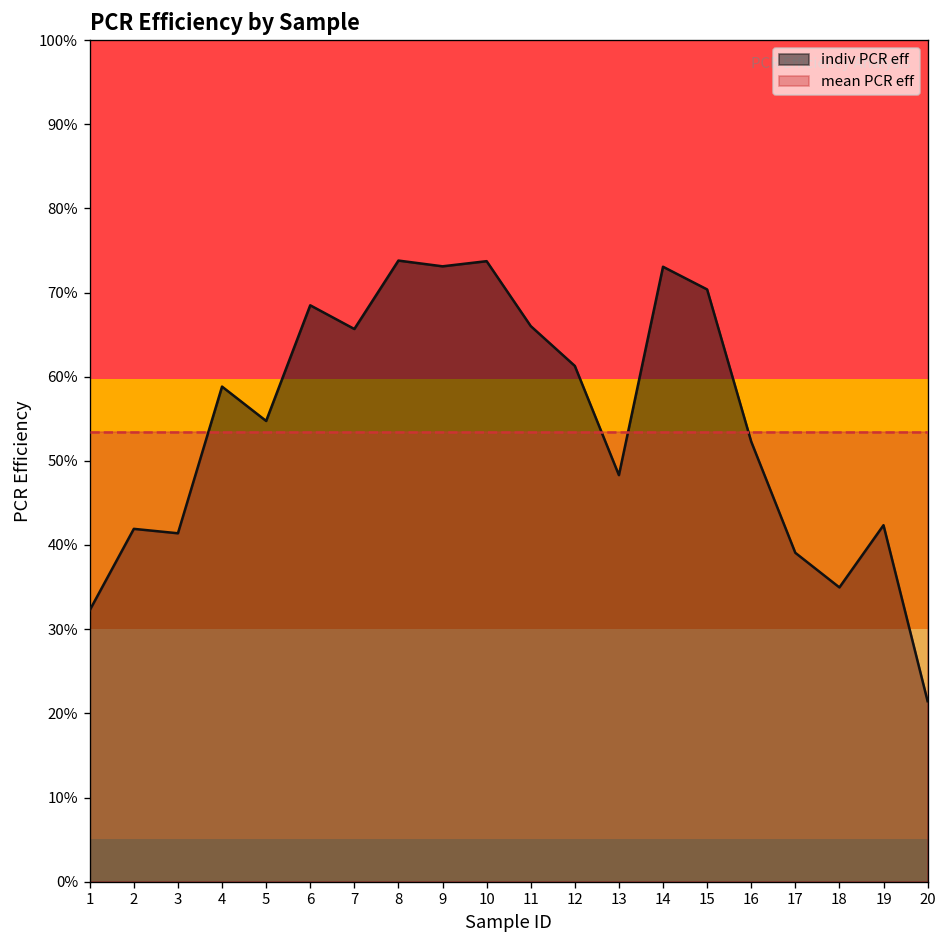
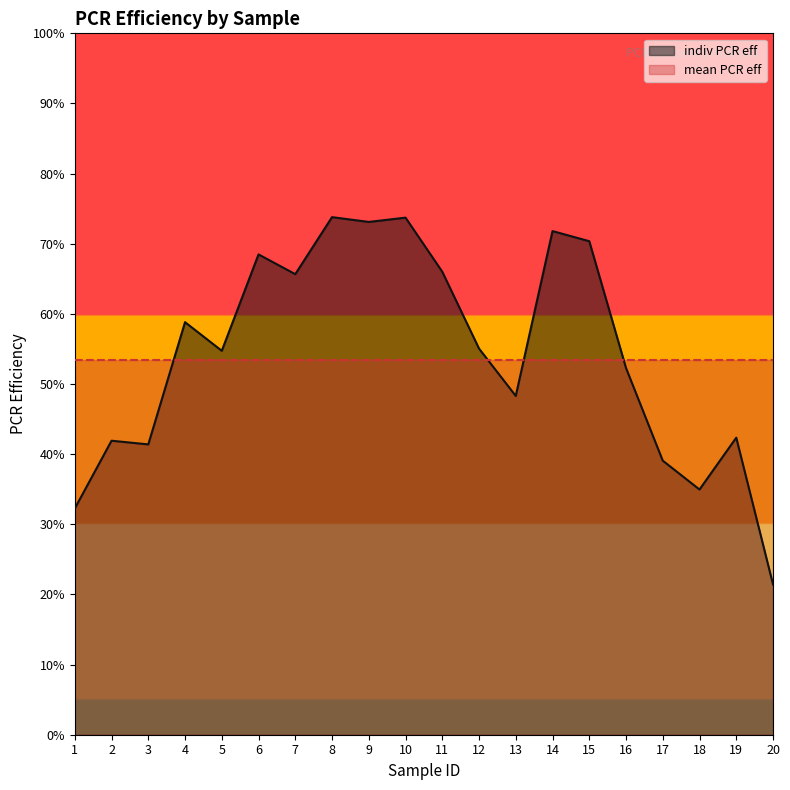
  {
    "indiv PCR eff": {
      "1": "32%",
      "2": "42%",
      "3": "41%",
      "4": "59%",
      "5": "55%",
      "6": "68%",
      "7": "66%",
      "8": "74%",
      "9": "73%",
      "10": "74%",
      "11": "66%",
-     "12": "61%",
+     "12": "55%",
      "13": "48%",
-     "14": "73%",
+     "14": "72%",
      "15": "70%",
      "16": "52%",
      "17": "39%",
      "18": "35%",
      "19": "42%",
      "20": "21%"
    },
    "mean PCR eff": {
      "1": "53%",
      "2": "53%",
      "3": "53%",
      "4": "53%",
      "5": "53%",
      "6": "53%",
      "7": "53%",
      "8": "53%",
      "9": "53%",
      "10": "53%",
      "11": "53%",
      "12": "53%",
      "13": "53%",
      "14": "53%",
      "15": "53%",
      "16": "53%",
      "17": "53%",
      "18": "53%",
      "19": "53%",
      "20": "53%"
    }
  }
